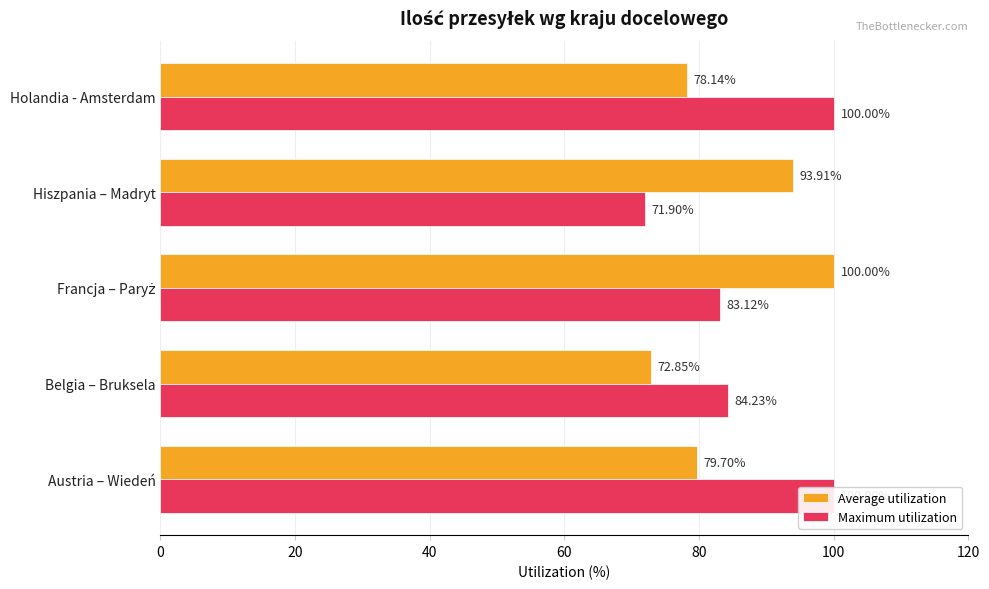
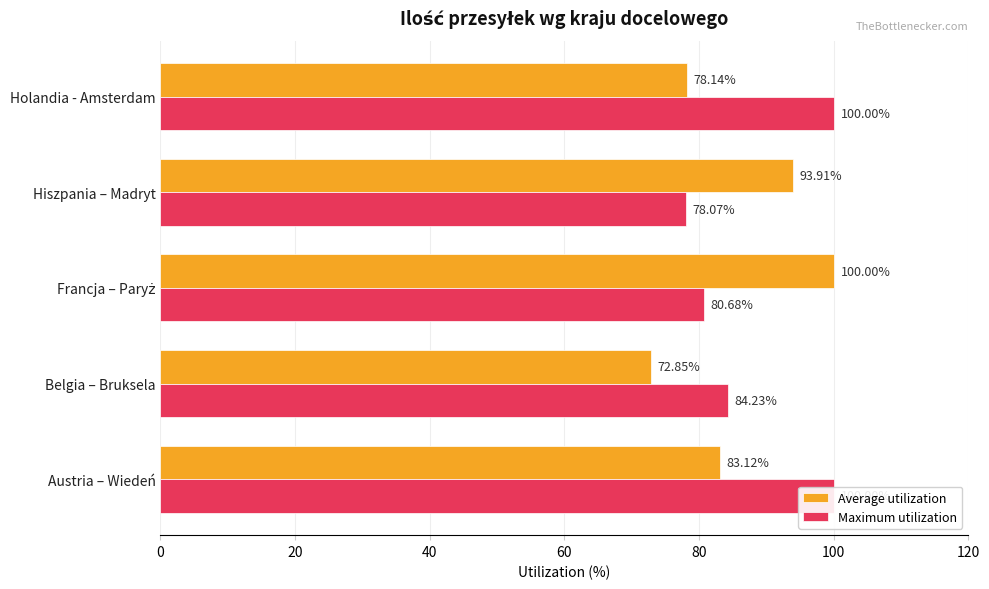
  {
    "Average utilization": {
      "Holandia - Amsterdam": "78.14%",
      "Hiszpania – Madryt": "93.91%",
      "Francja – Paryż": "100.00%",
      "Belgia – Bruksela": "72.85%",
-     "Austria – Wiedeń": "79.70%"
+     "Austria – Wiedeń": "83.12%"
    },
    "Maximum utilization": {
      "Holandia - Amsterdam": "100.00%",
-     "Hiszpania – Madryt": "71.90%",
-     "Francja – Paryż": "83.12%",
+     "Hiszpania – Madryt": "78.07%",
+     "Francja – Paryż": "80.68%",
      "Belgia – Bruksela": "84.23%"
    }
  }
